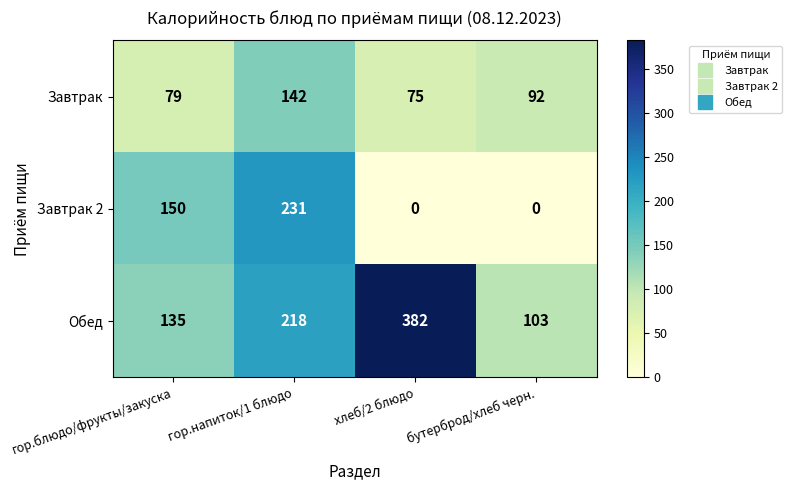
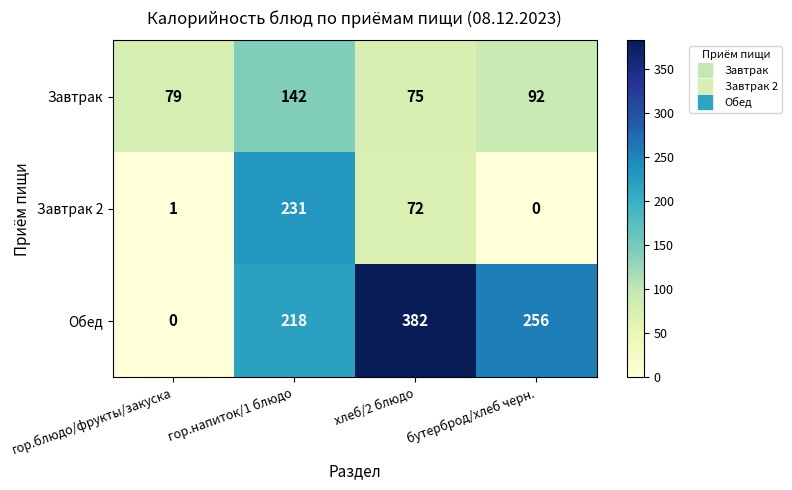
  {
    "Завтрак": {
      "гор.блюдо/фрукты/закуска": 79,
      "гор.напиток/1 блюдо": 142,
      "хлеб/2 блюдо": 75,
      "бутерброд/хлеб черн.": 92
    },
    "Завтрак 2": {
-     "гор.блюдо/фрукты/закуска": 150,
+     "гор.блюдо/фрукты/закуска": 1,
      "гор.напиток/1 блюдо": 231,
-     "хлеб/2 блюдо": 0,
+     "хлеб/2 блюдо": 72,
      "бутерброд/хлеб черн.": 0
    },
    "Обед": {
-     "гор.блюдо/фрукты/закуска": 135,
+     "гор.блюдо/фрукты/закуска": 0,
      "гор.напиток/1 блюдо": 218,
      "хлеб/2 блюдо": 382,
-     "бутерброд/хлеб черн.": 103
+     "бутерброд/хлеб черн.": 256
    }
  }
